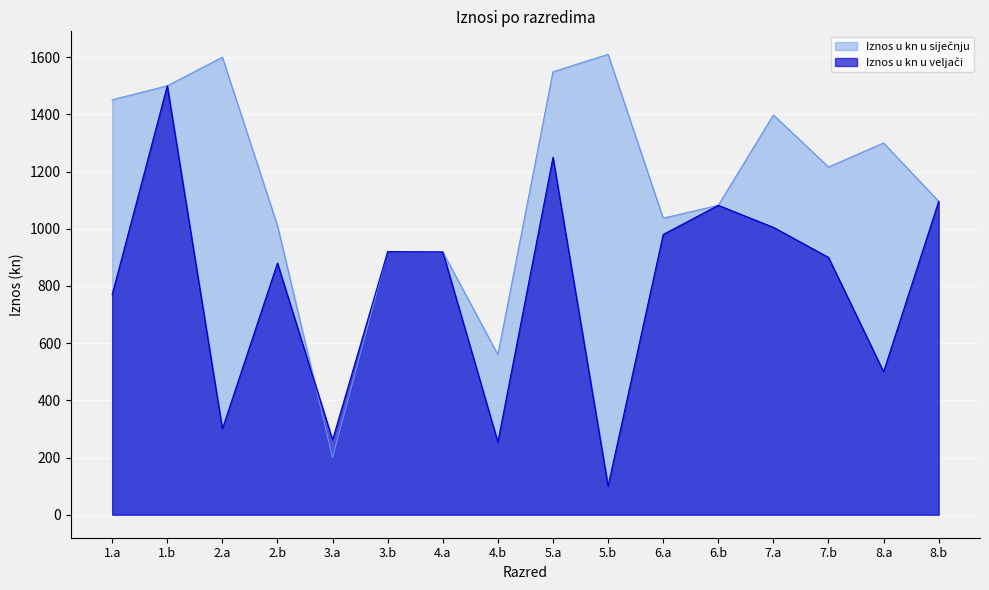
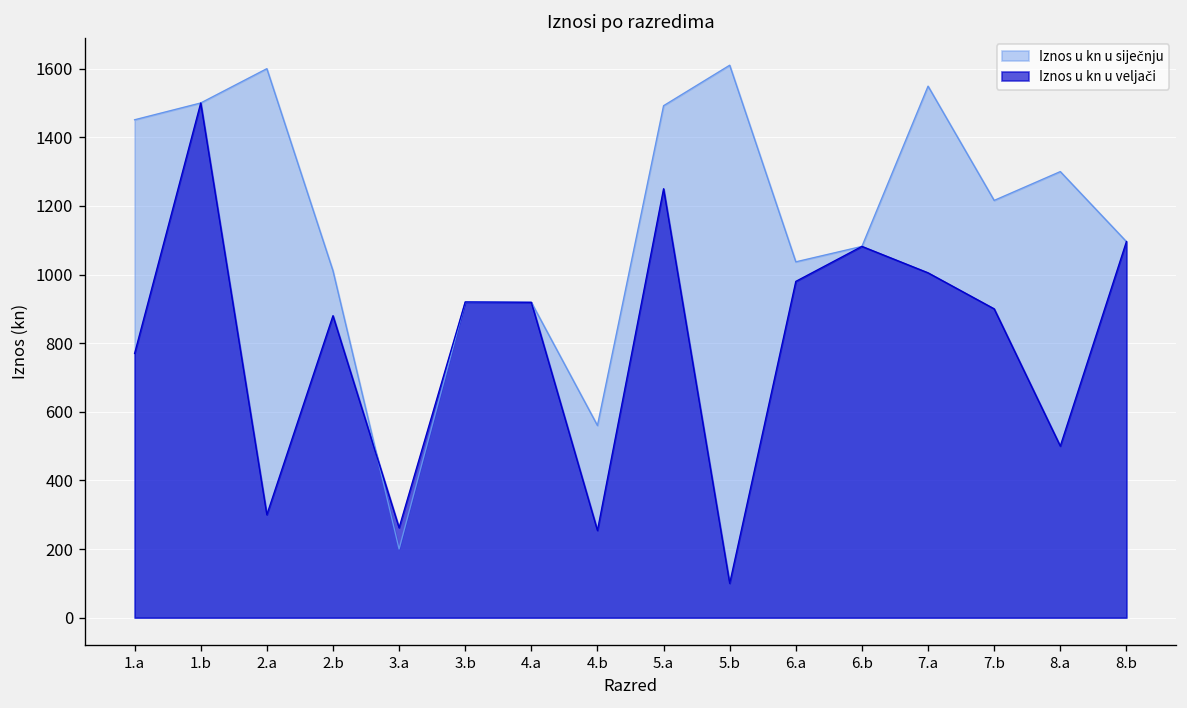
  {
    "Iznos u kn u siječnju": {
      "1.a": 1450,
      "2.a": 1600,
      "2.b": 1010,
      "3.a": 200,
      "4.b": 560,
-     "5.a": 1550,
+     "5.a": 1490,
      "5.b": 1610,
      "6.a": 1040,
-     "7.a": 1400,
+     "7.a": 1550,
      "7.b": 1220,
      "8.a": 1300
    },
    "Iznos u kn u veljači": {
      "1.a": 770,
      "2.a": 300,
      "2.b": 880,
      "3.a": 260,
      "4.b": 250,
      "5.a": 1250,
      "5.b": 100,
      "6.a": 980,
      "7.a": 1010,
      "7.b": 900,
      "8.a": 500
    }
  }
